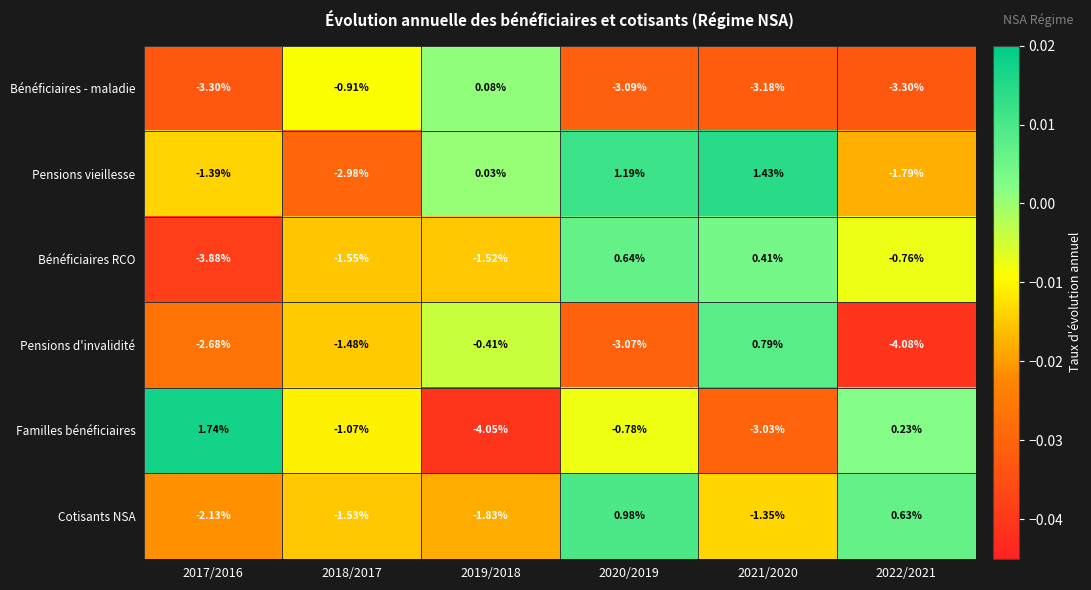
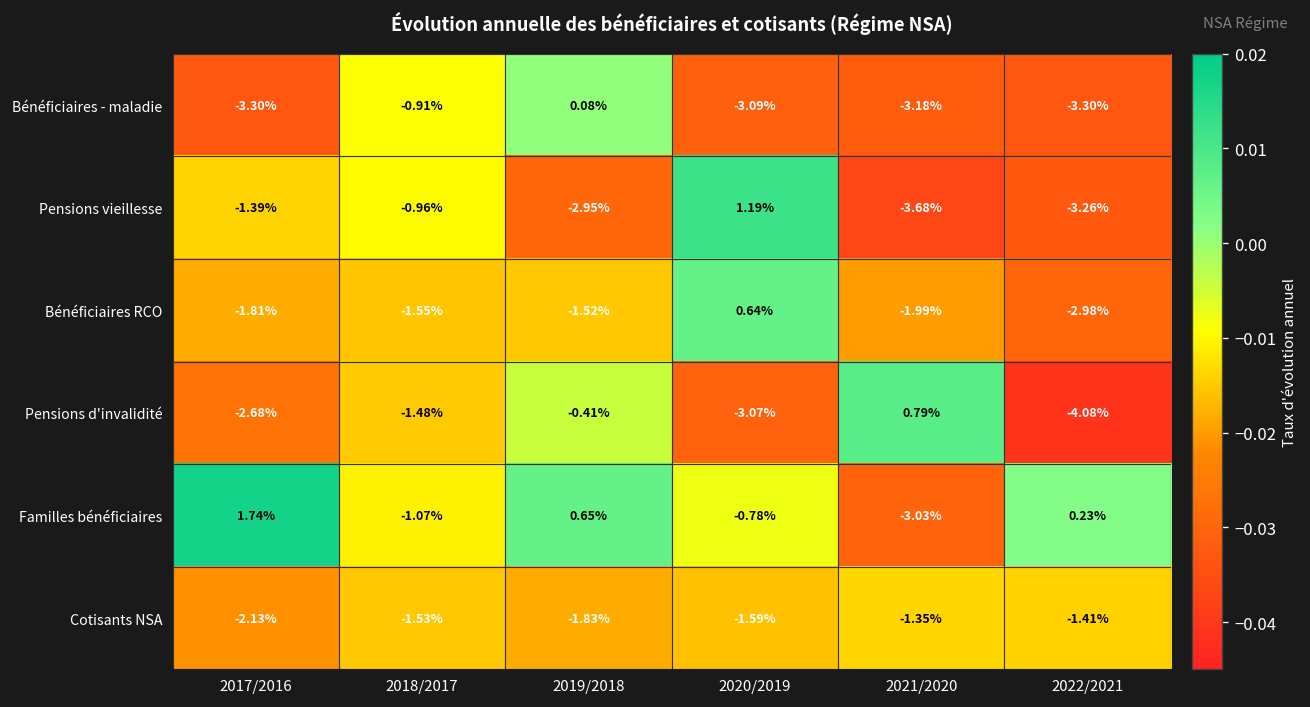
  {
    "Bénéficiaires - maladie": {
      "2017/2016": "-3.30%",
      "2018/2017": "-0.91%",
      "2019/2018": "0.08%",
      "2020/2019": "-3.09%",
      "2021/2020": "-3.18%",
      "2022/2021": "-3.30%"
    },
    "Pensions vieillesse": {
      "2017/2016": "-1.39%",
-     "2018/2017": "-2.98%",
-     "2019/2018": "0.03%",
+     "2018/2017": "-0.96%",
+     "2019/2018": "-2.95%",
      "2020/2019": "1.19%",
-     "2021/2020": "1.43%",
-     "2022/2021": "-1.79%"
+     "2021/2020": "-3.68%",
+     "2022/2021": "-3.26%"
    },
    "Bénéficiaires RCO": {
-     "2017/2016": "-3.88%",
+     "2017/2016": "-1.81%",
      "2018/2017": "-1.55%",
      "2019/2018": "-1.52%",
      "2020/2019": "0.64%",
-     "2021/2020": "0.41%",
-     "2022/2021": "-0.76%"
+     "2021/2020": "-1.99%",
+     "2022/2021": "-2.98%"
    },
    "Pensions d'invalidité": {
      "2017/2016": "-2.68%",
      "2018/2017": "-1.48%",
      "2019/2018": "-0.41%",
      "2020/2019": "-3.07%",
      "2021/2020": "0.79%",
      "2022/2021": "-4.08%"
    },
    "Familles bénéficiaires": {
      "2017/2016": "1.74%",
      "2018/2017": "-1.07%",
-     "2019/2018": "-4.05%",
+     "2019/2018": "0.65%",
      "2020/2019": "-0.78%",
      "2021/2020": "-3.03%",
      "2022/2021": "0.23%"
    },
    "Cotisants NSA": {
      "2017/2016": "-2.13%",
      "2018/2017": "-1.53%",
      "2019/2018": "-1.83%",
-     "2020/2019": "0.98%",
+     "2020/2019": "-1.59%",
      "2021/2020": "-1.35%",
-     "2022/2021": "0.63%"
+     "2022/2021": "-1.41%"
    }
  }
